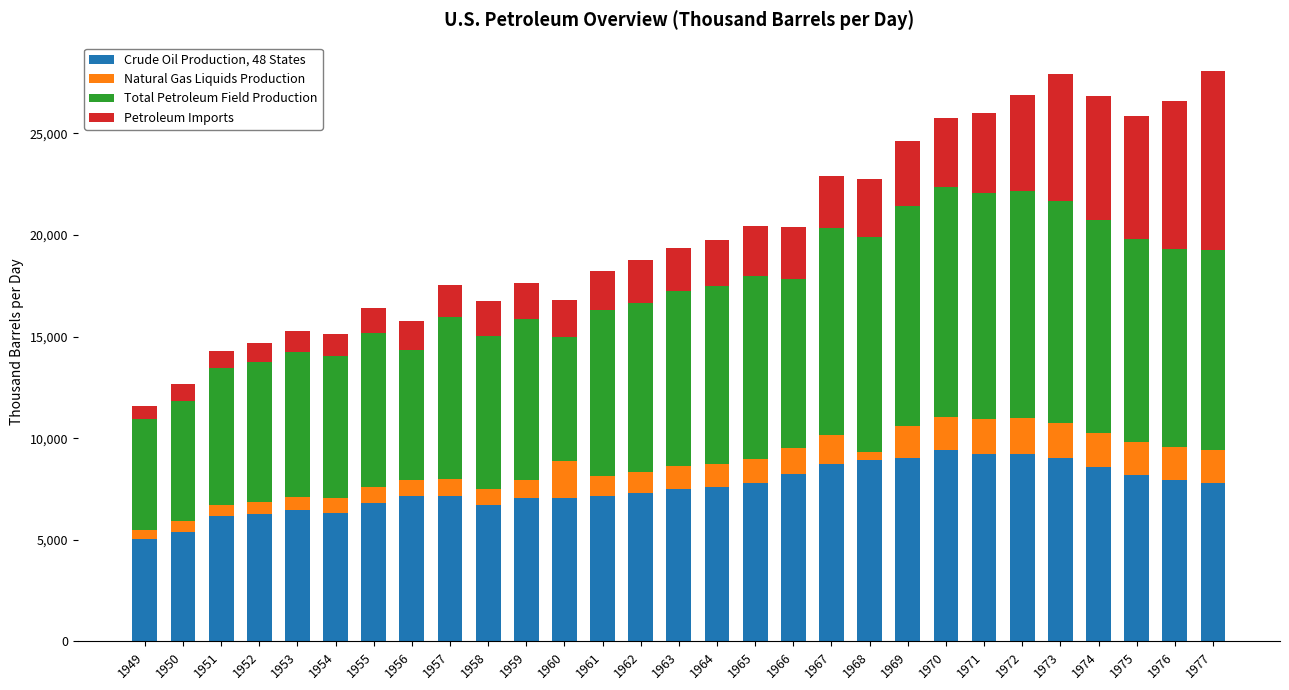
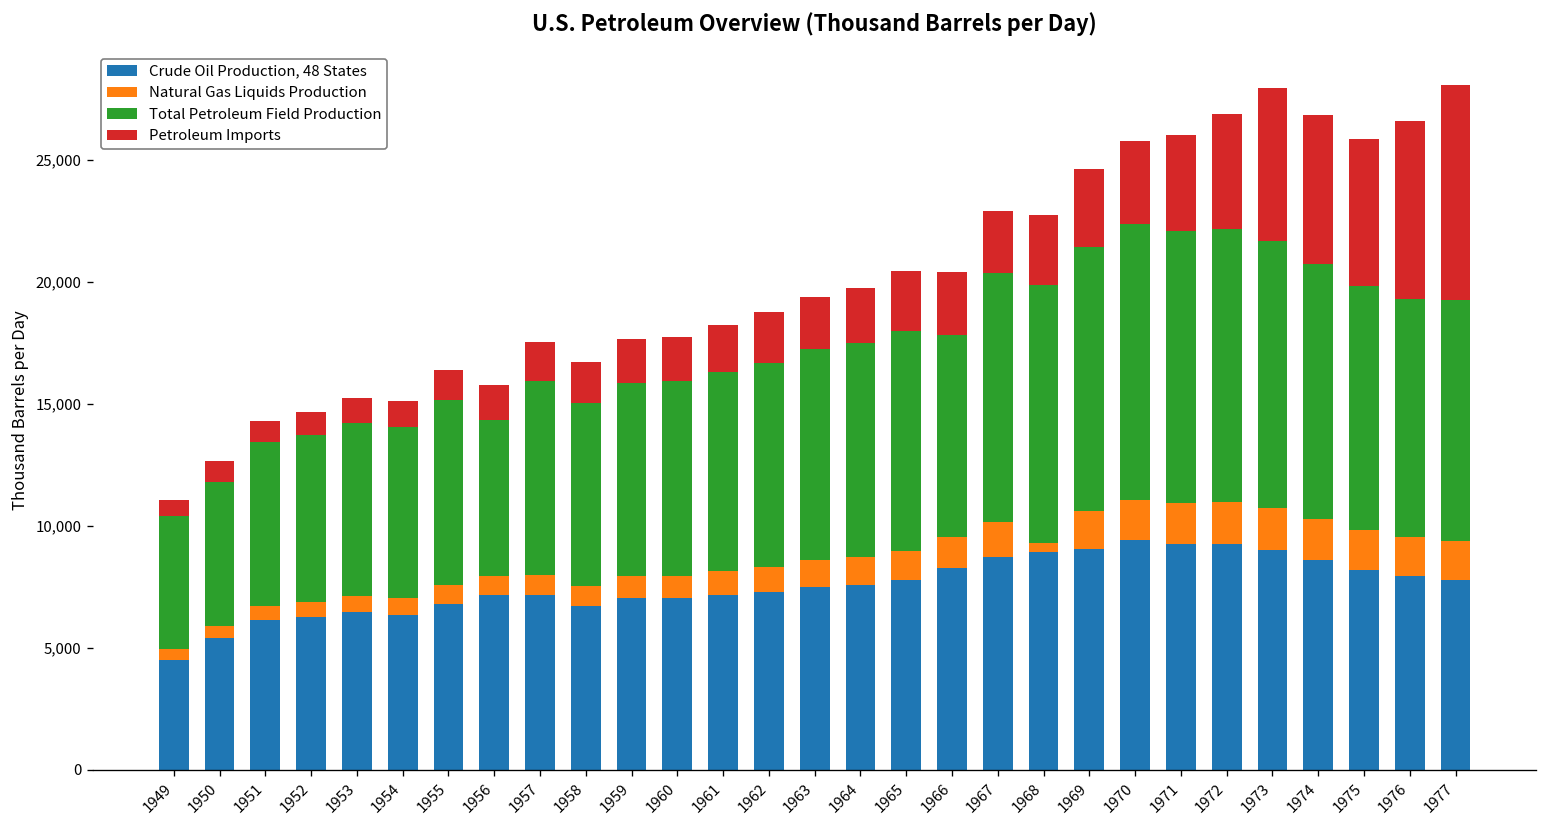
  {
    "Crude Oil Production, 48 States": {
-     "1949": "5,000",
+     "1949": "4,500",
      "1950": "5,400",
      "1951": "6,200",
      "1952": "6,300",
      "1953": "6,500",
      "1954": "6,300",
      "1955": "6,800",
      "1956": "7,200",
      "1957": "7,200",
      "1958": "6,700",
      "1959": "7,100",
      "1960": "7,000",
      "1961": "7,200",
      "1962": "7,300",
      "1963": "7,500",
      "1964": "7,600",
      "1965": "7,800",
      "1966": "8,300",
      "1967": "8,700",
      "1968": "8,900",
      "1969": "9,000",
      "1970": "9,400",
      "1971": "9,200",
      "1972": "9,200",
      "1973": "9,000",
      "1974": "8,600",
      "1975": "8,200",
      "1976": "8,000",
      "1977": "7,800"
    },
    "Natural Gas Liquids Production": {
      "1949": "400",
      "1950": "500",
      "1951": "600",
      "1952": "600",
      "1953": "700",
      "1954": "700",
      "1955": "800",
      "1956": "800",
      "1957": "800",
      "1958": "800",
      "1959": "900",
-     "1960": "1,800",
+     "1960": "900",
      "1961": "1,000",
      "1962": "1,000",
      "1963": "1,100",
      "1964": "1,200",
      "1965": "1,200",
      "1966": "1,300",
      "1967": "1,400",
      "1968": "400",
      "1969": "1,600",
      "1970": "1,700",
      "1971": "1,700",
      "1972": "1,700",
      "1973": "1,700",
      "1974": "1,700",
      "1975": "1,600",
      "1976": "1,600",
      "1977": "1,600"
    },
    "Total Petroleum Field Production": {
      "1949": "5,500",
      "1950": "5,900",
      "1951": "6,700",
      "1952": "6,900",
      "1953": "7,100",
      "1954": "7,000",
      "1955": "7,600",
      "1956": "6,400",
      "1957": "8,000",
      "1958": "7,500",
      "1959": "7,900",
-     "1960": "6,100",
+     "1960": "8,000",
      "1961": "8,200",
      "1962": "8,400",
      "1963": "8,600",
      "1964": "8,800",
      "1965": "9,000",
      "1966": "8,300",
      "1967": "10,200",
      "1968": "10,600",
      "1969": "10,800",
      "1970": "11,300",
      "1971": "11,200",
      "1972": "11,200",
      "1973": "10,900",
      "1974": "10,500",
      "1975": "10,000",
      "1976": "9,700",
      "1977": "9,900"
    },
    "Petroleum Imports": {
      "1949": "600",
      "1950": "900",
      "1951": "800",
      "1952": "1,000",
      "1953": "1,000",
      "1954": "1,100",
      "1955": "1,200",
      "1956": "1,400",
      "1957": "1,600",
      "1958": "1,700",
      "1959": "1,800",
      "1960": "1,800",
      "1961": "1,900",
      "1962": "2,100",
      "1963": "2,100",
      "1964": "2,300",
      "1965": "2,500",
      "1966": "2,600",
      "1967": "2,500",
      "1968": "2,800",
      "1969": "3,200",
      "1970": "3,400",
      "1971": "3,900",
      "1972": "4,700",
      "1973": "6,300",
      "1974": "6,100",
      "1975": "6,100",
      "1976": "7,300",
      "1977": "8,800"
    }
  }
